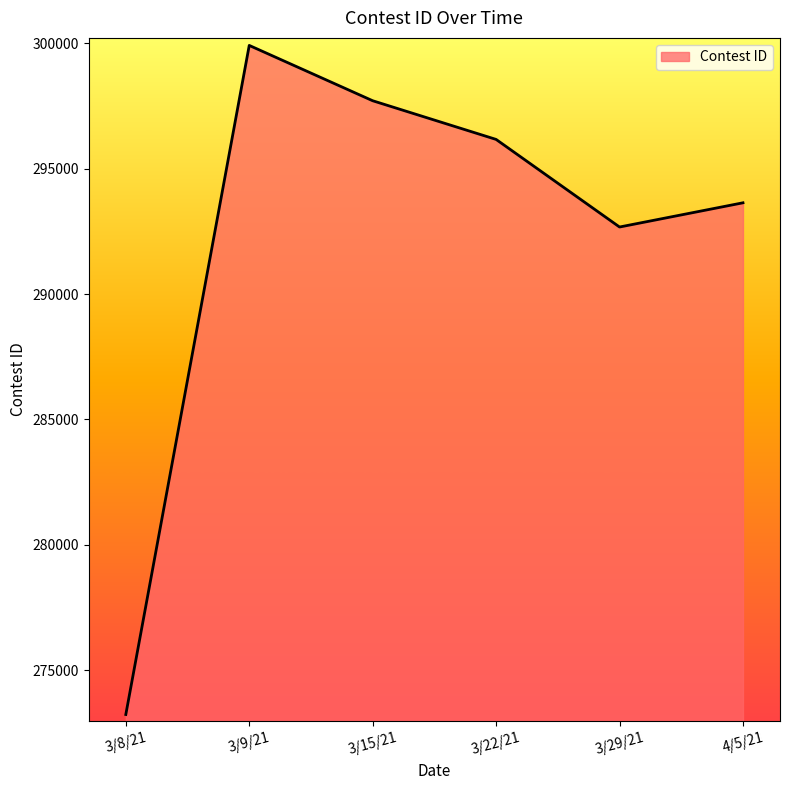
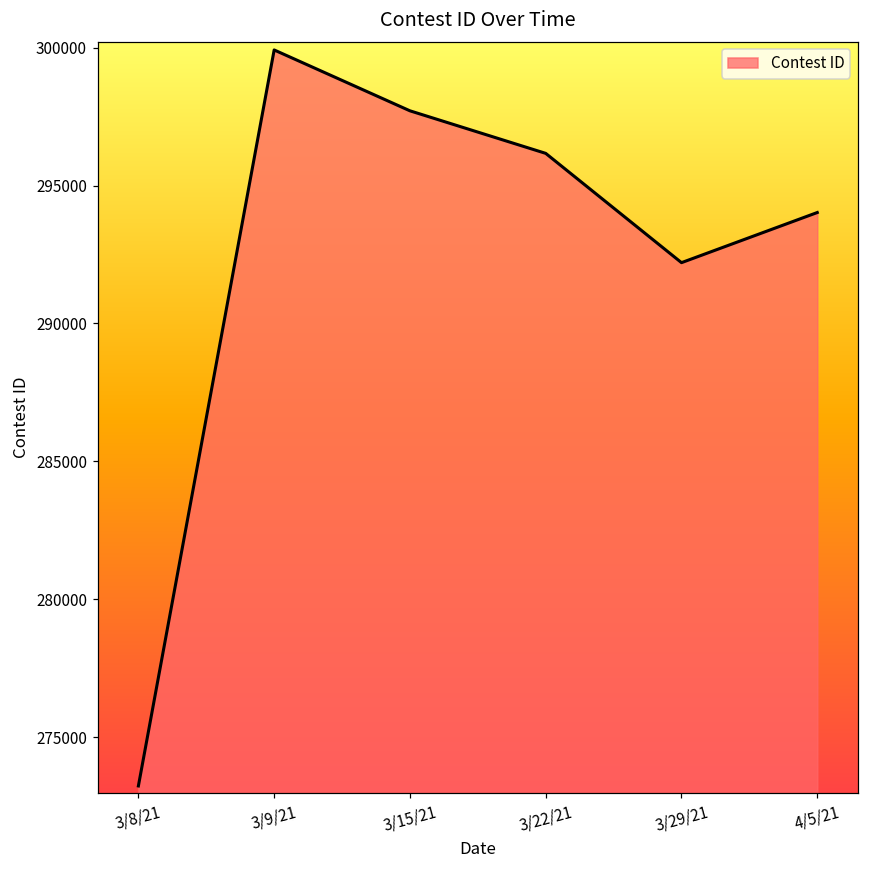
  {
    "3/8/21": 273200,
    "3/9/21": 299900,
    "3/15/21": 297700,
    "3/22/21": 296200,
-   "3/29/21": 292700,
-   "4/5/21": 293600
+   "3/29/21": 292200,
+   "4/5/21": 294000
  }
